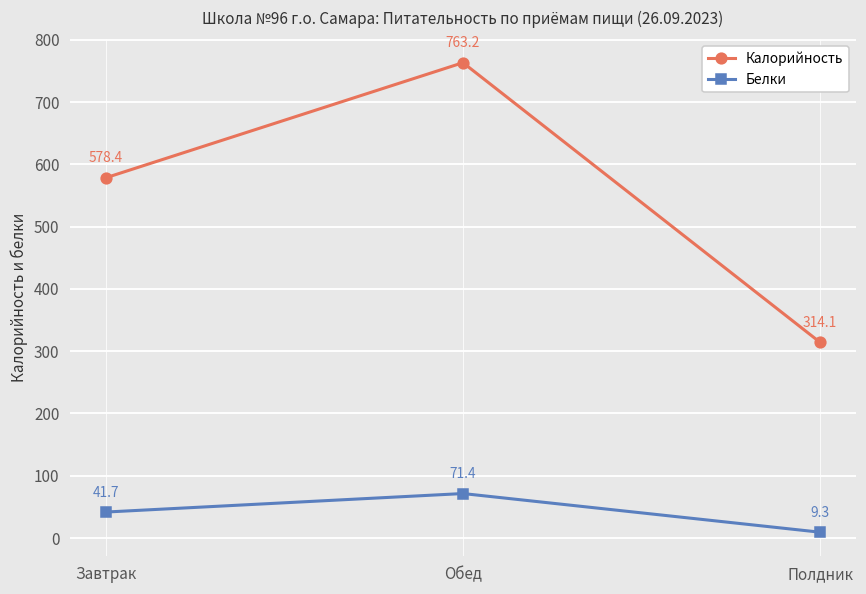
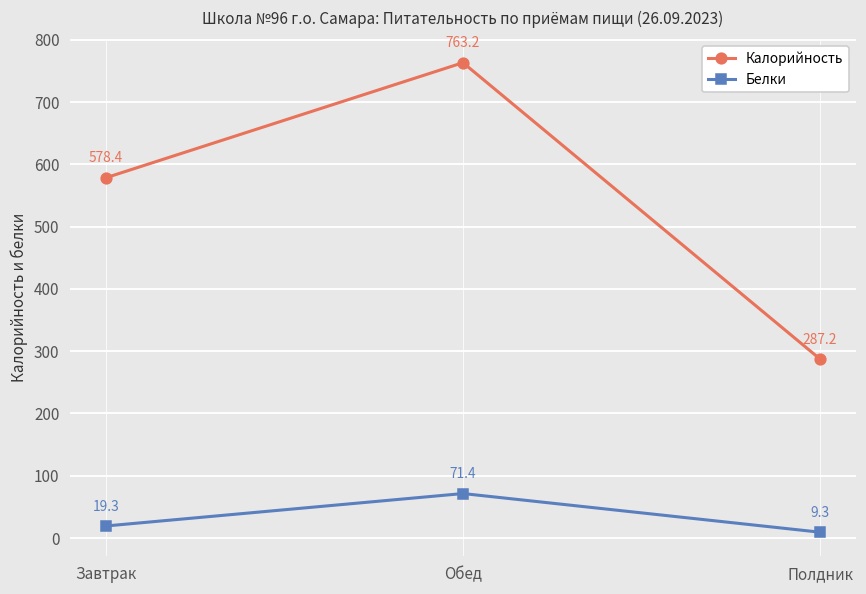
  {
    "Калорийность": {
      "Завтрак": 578.4,
      "Обед": 763.2,
-     "Полдник": 314.1
+     "Полдник": 287.2
    },
    "Белки": {
-     "Завтрак": 41.7,
+     "Завтрак": 19.3,
      "Обед": 71.4,
      "Полдник": 9.3
    }
  }
